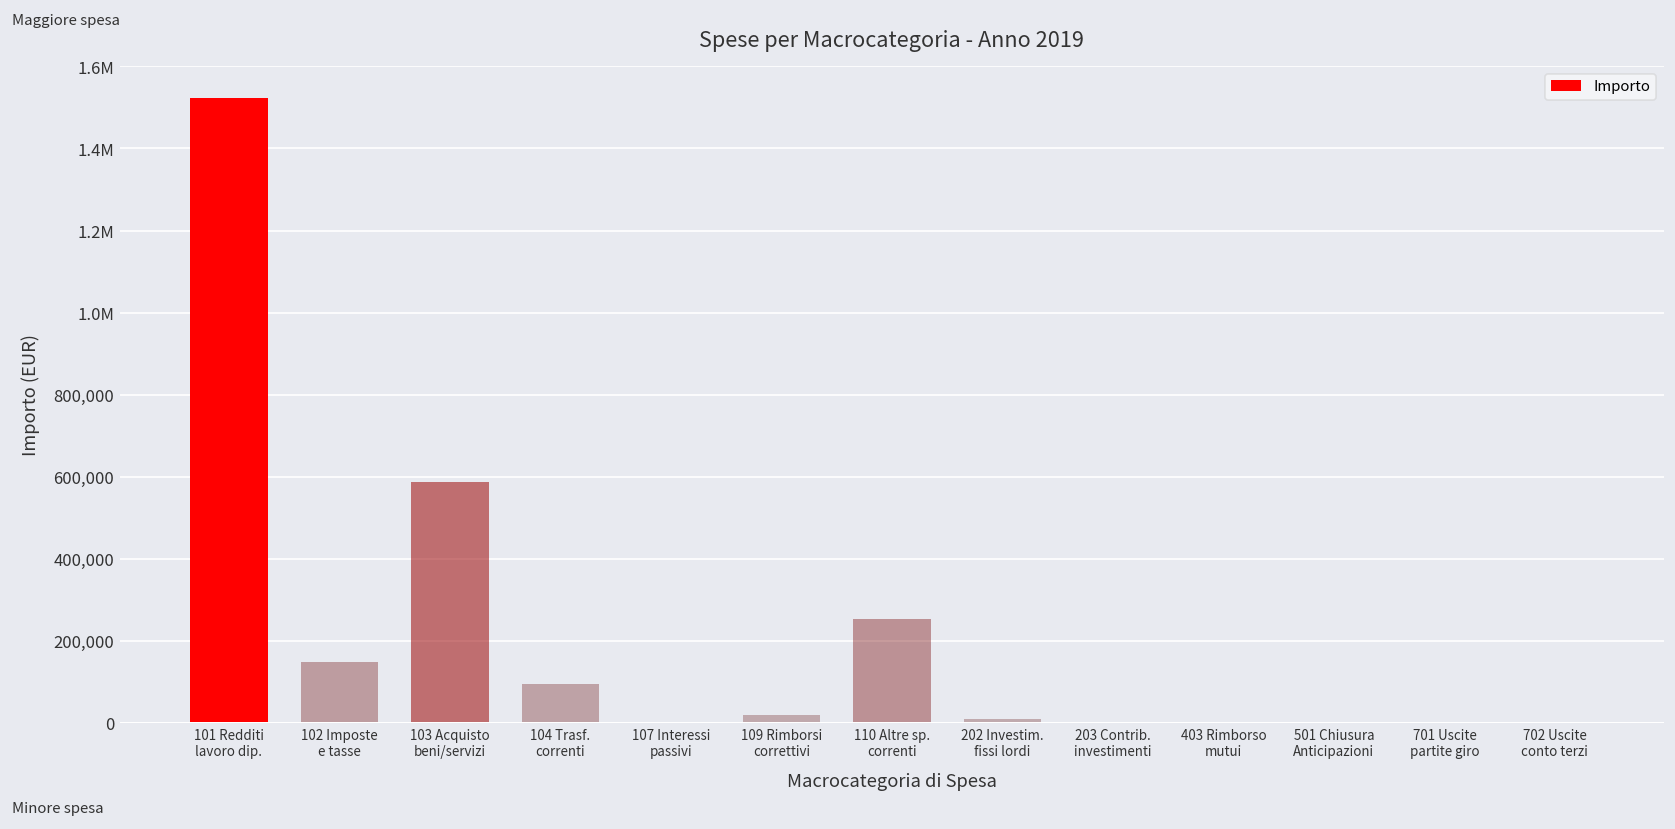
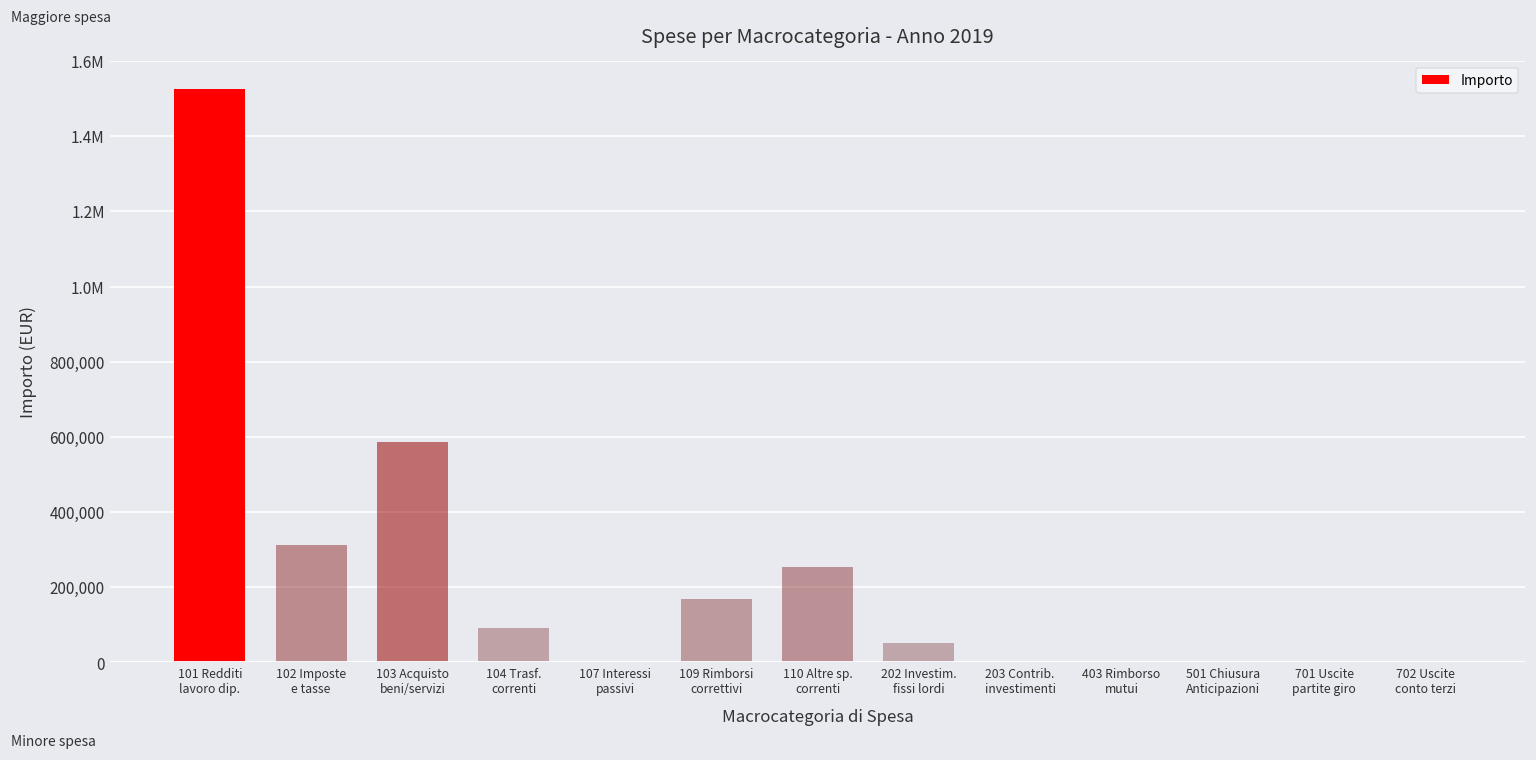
  {
    "101 Redditi lavoro dip.": "1,520,000",
-   "102 Imposte e tasse": "150,000",
+   "102 Imposte e tasse": "310,000",
    "103 Acquisto beni/servizi": "590,000",
    "104 Trasf. correnti": "90,000",
    "107 Interessi passivi": "0",
-   "109 Rimborsi correttivi": "20,000",
+   "109 Rimborsi correttivi": "170,000",
    "110 Altre sp. correnti": "250,000",
-   "202 Investim. fissi lordi": "10,000",
+   "202 Investim. fissi lordi": "50,000",
    "203 Contrib. investimenti": "0",
    "403 Rimborso mutui": "0",
    "501 Chiusura Anticipazioni": "0",
    "701 Uscite partite giro": "0",
    "702 Uscite conto terzi": "0"
  }
